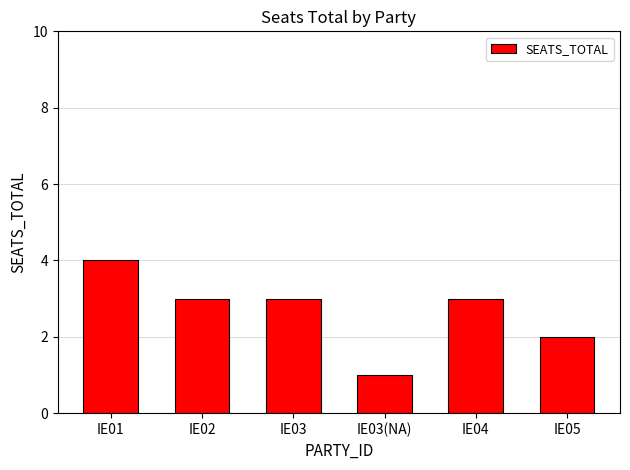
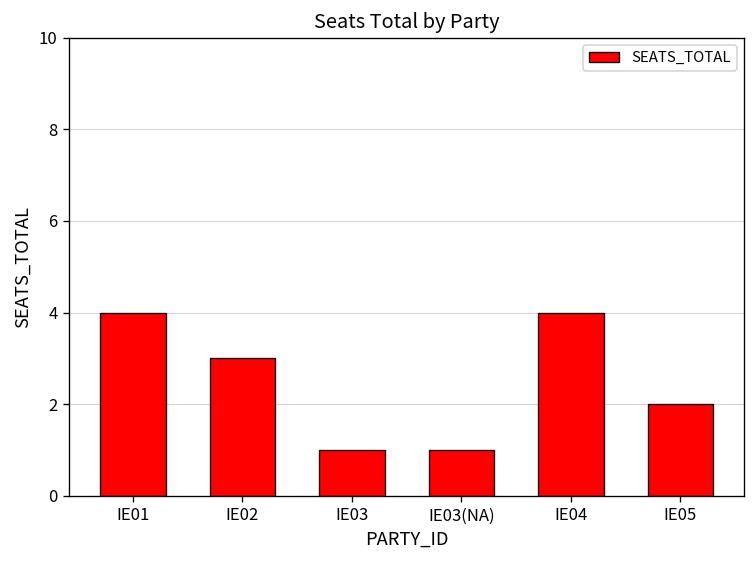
  {
    "IE01": 4,
    "IE02": 3,
-   "IE03": 3,
+   "IE03": 1,
    "IE03(NA)": 1,
-   "IE04": 3,
+   "IE04": 4,
    "IE05": 2
  }
